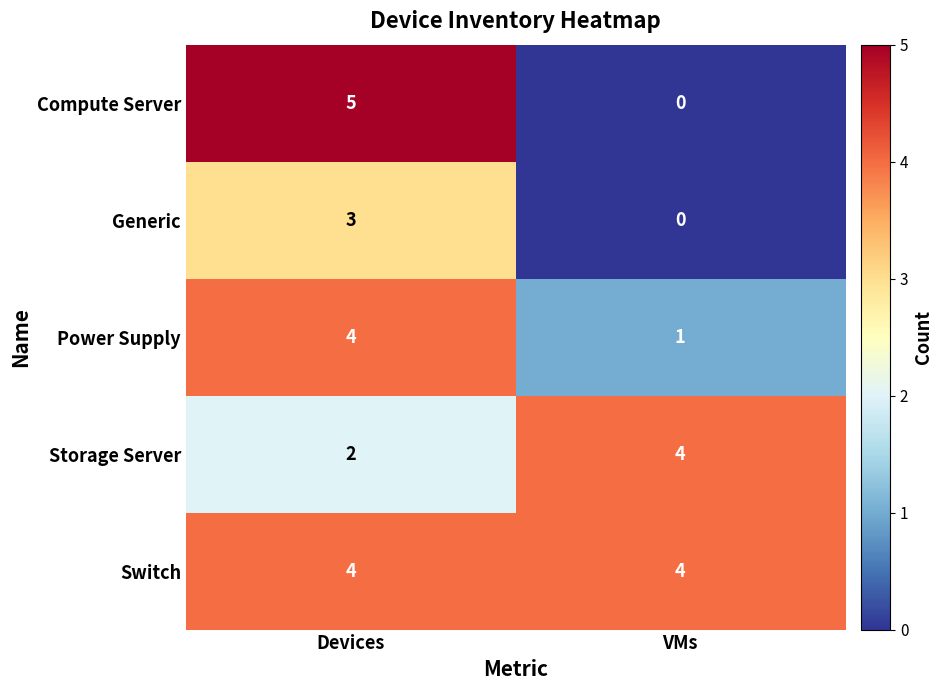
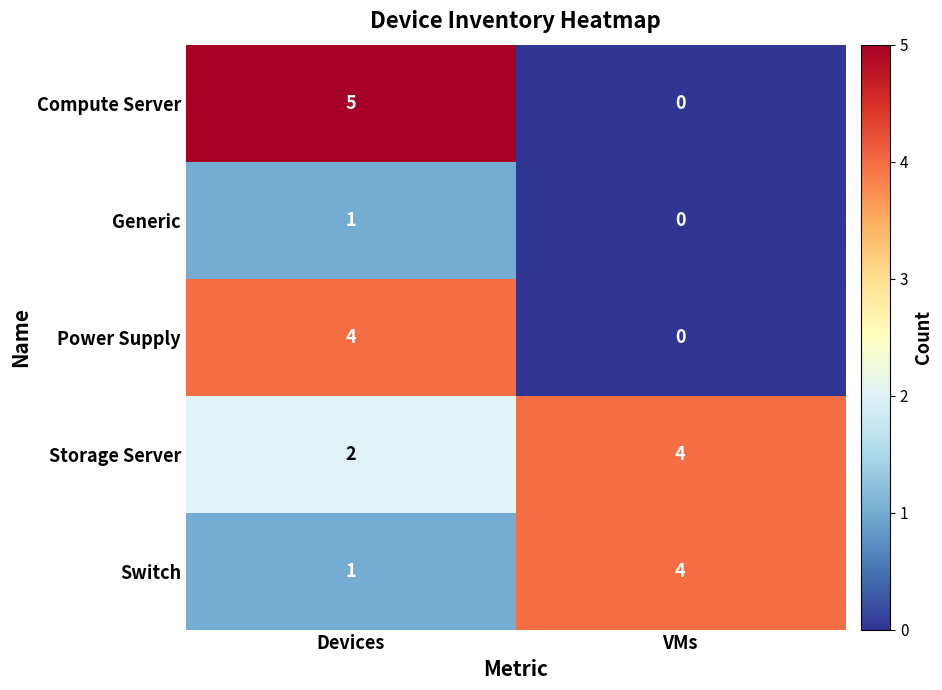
  {
    "Compute Server": {
      "Devices": 5,
      "VMs": 0
    },
    "Generic": {
-     "Devices": 3,
+     "Devices": 1,
      "VMs": 0
    },
    "Power Supply": {
      "Devices": 4,
-     "VMs": 1
+     "VMs": 0
    },
    "Storage Server": {
      "Devices": 2,
      "VMs": 4
    },
    "Switch": {
-     "Devices": 4,
+     "Devices": 1,
      "VMs": 4
    }
  }
